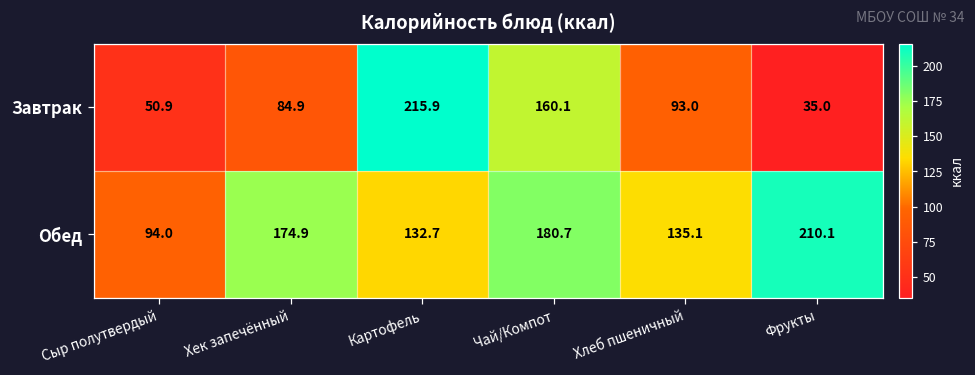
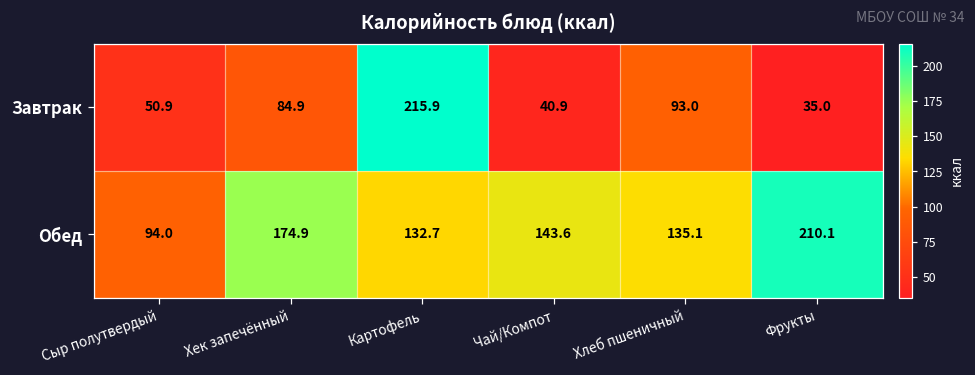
  {
    "Завтрак": {
      "Сыр полутвердый": 50.9,
      "Хек запечённый": 84.9,
      "Картофель": 215.9,
-     "Чай/Компот": 160.1,
+     "Чай/Компот": 40.9,
      "Хлеб пшеничный": 93.0,
      "Фрукты": 35.0
    },
    "Обед": {
      "Сыр полутвердый": 94.0,
      "Хек запечённый": 174.9,
      "Картофель": 132.7,
-     "Чай/Компот": 180.7,
+     "Чай/Компот": 143.6,
      "Хлеб пшеничный": 135.1,
      "Фрукты": 210.1
    }
  }
